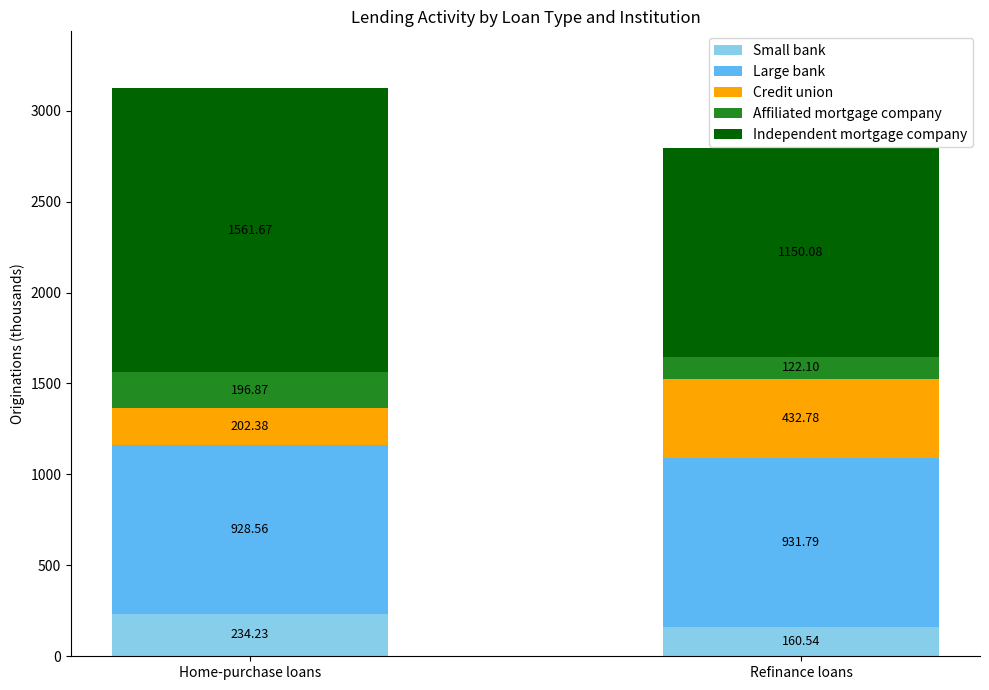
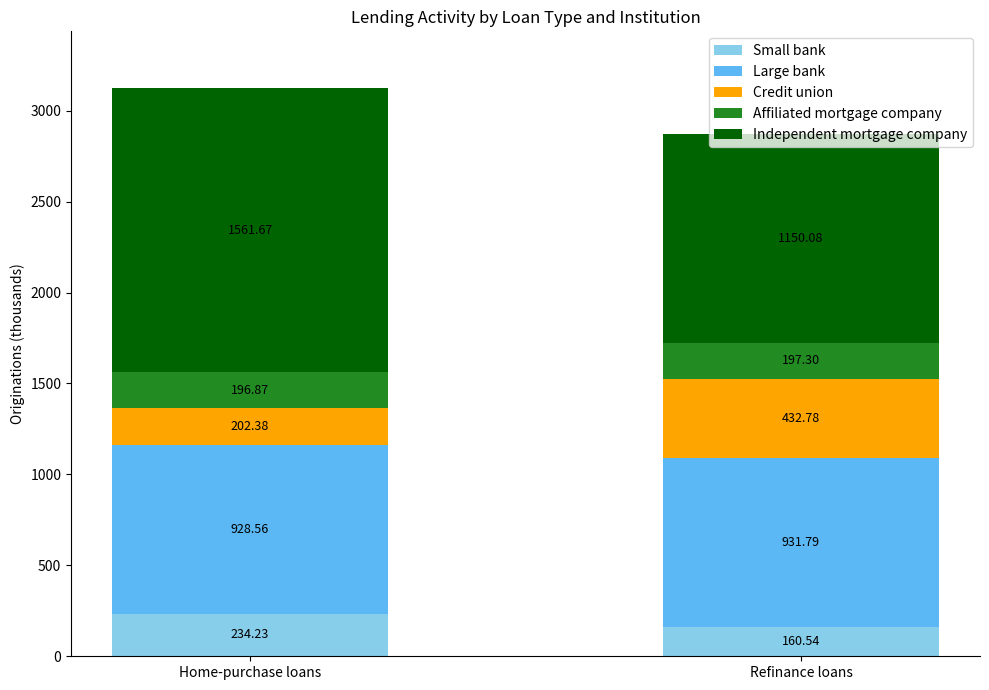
  {
    "Credit union": {
      "Home-purchase loans": 202.38,
      "Refinance loans": 432.78
    },
    "Affiliated mortgage company": {
      "Home-purchase loans": 196.87,
-     "Refinance loans": 122.10
+     "Refinance loans": 197.30
    },
    "Independent mortgage company": {
      "Home-purchase loans": 1561.67
    }
  }
